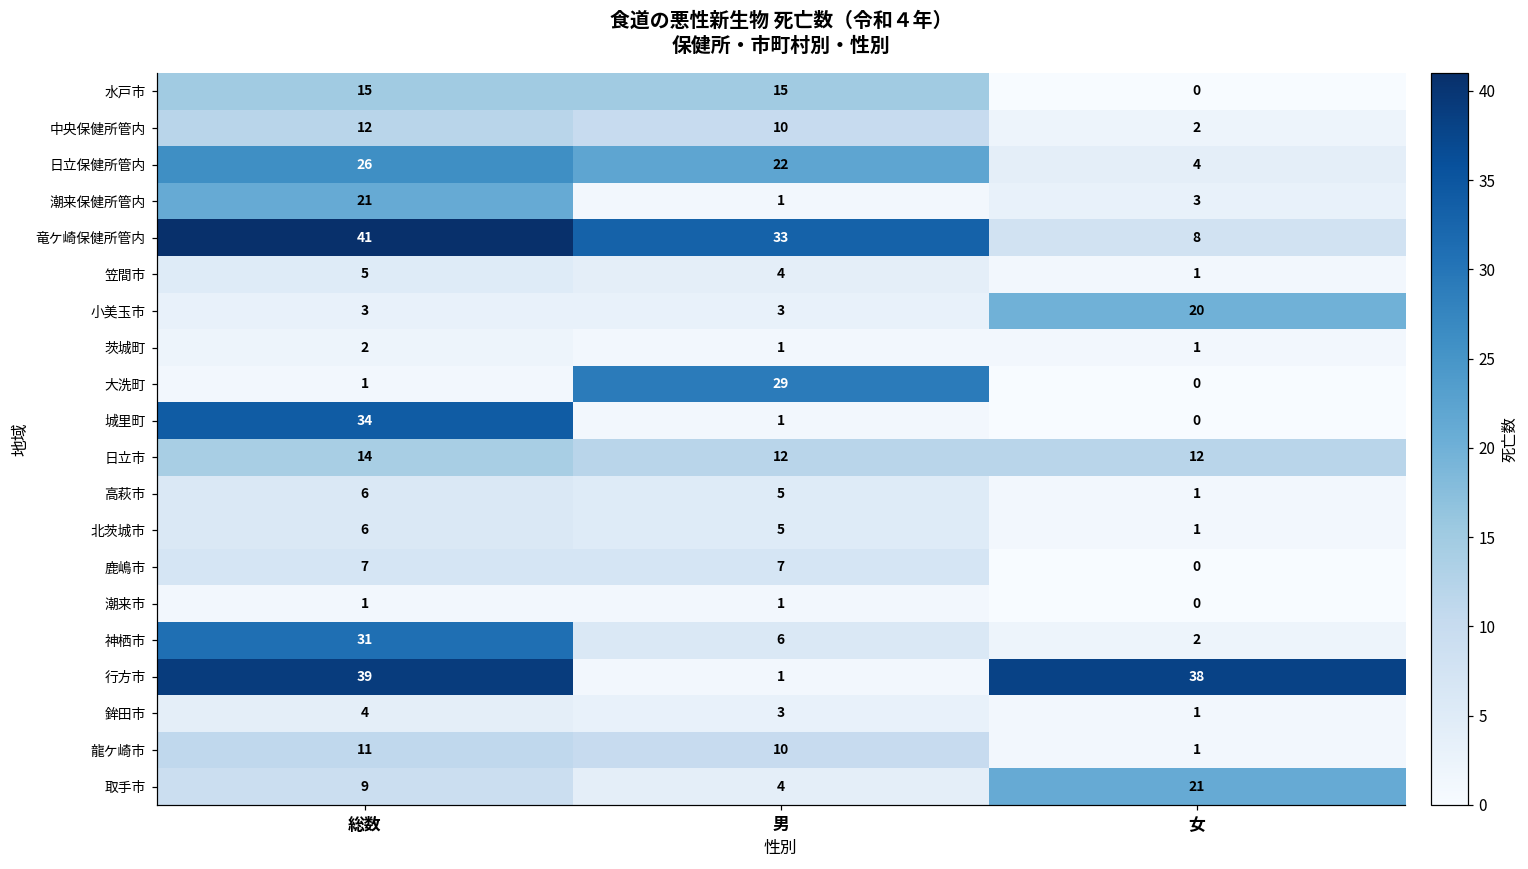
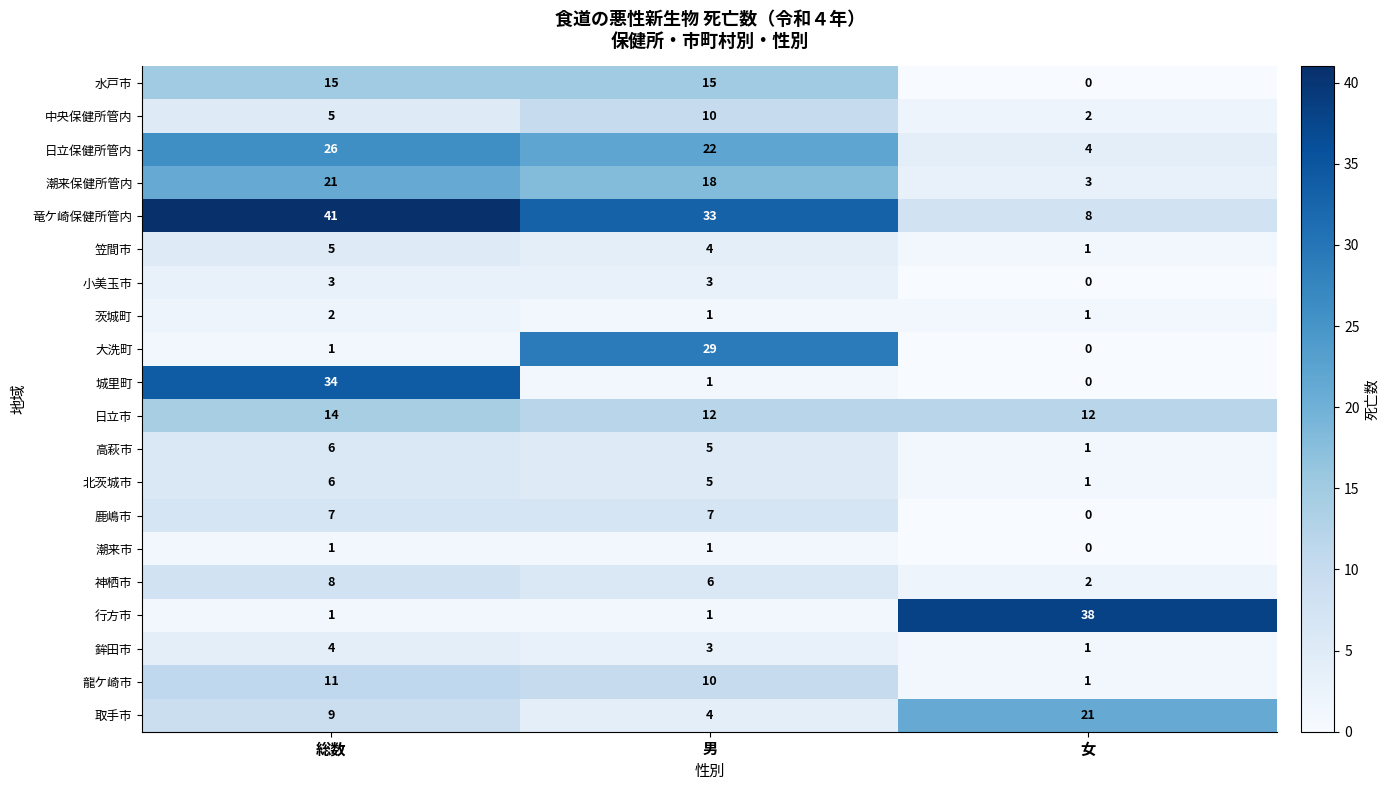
  {
    "水戸市": {
      "総数": 15,
      "男": 15,
      "女": 0
    },
    "中央保健所管内": {
-     "総数": 12,
+     "総数": 5,
      "男": 10,
      "女": 2
    },
    "日立保健所管内": {
      "総数": 26,
      "男": 22,
      "女": 4
    },
    "潮来保健所管内": {
      "総数": 21,
-     "男": 1,
+     "男": 18,
      "女": 3
    },
    "竜ケ崎保健所管内": {
      "総数": 41,
      "男": 33,
      "女": 8
    },
    "笠間市": {
      "総数": 5,
      "男": 4,
      "女": 1
    },
    "小美玉市": {
      "総数": 3,
      "男": 3,
-     "女": 20
+     "女": 0
    },
    "茨城町": {
      "総数": 2,
      "男": 1,
      "女": 1
    },
    "大洗町": {
      "総数": 1,
      "男": 29,
      "女": 0
    },
    "城里町": {
      "総数": 34,
      "男": 1,
      "女": 0
    },
    "日立市": {
      "総数": 14,
      "男": 12,
      "女": 12
    },
    "高萩市": {
      "総数": 6,
      "男": 5,
      "女": 1
    },
    "北茨城市": {
      "総数": 6,
      "男": 5,
      "女": 1
    },
    "鹿嶋市": {
      "総数": 7,
      "男": 7,
      "女": 0
    },
    "潮来市": {
      "総数": 1,
      "男": 1,
      "女": 0
    },
    "神栖市": {
-     "総数": 31,
+     "総数": 8,
      "男": 6,
      "女": 2
    },
    "行方市": {
-     "総数": 39,
+     "総数": 1,
      "男": 1,
      "女": 38
    },
    "鉾田市": {
      "総数": 4,
      "男": 3,
      "女": 1
    },
    "龍ケ崎市": {
      "総数": 11,
      "男": 10,
      "女": 1
    },
    "取手市": {
      "総数": 9,
      "男": 4,
      "女": 21
    }
  }
